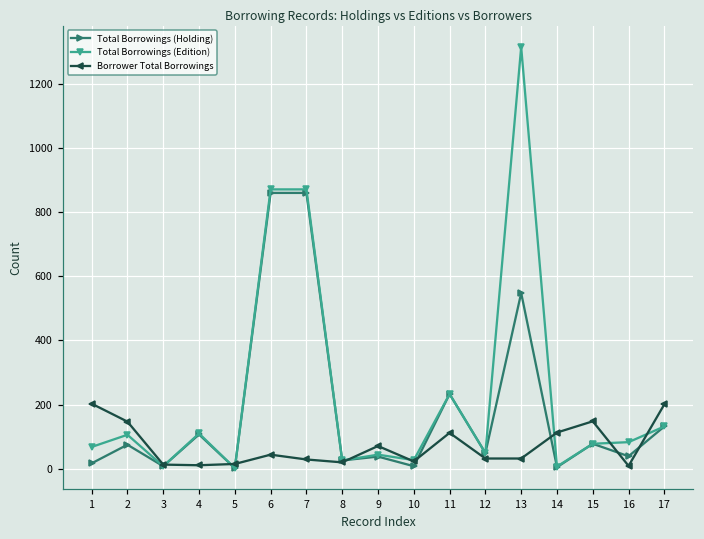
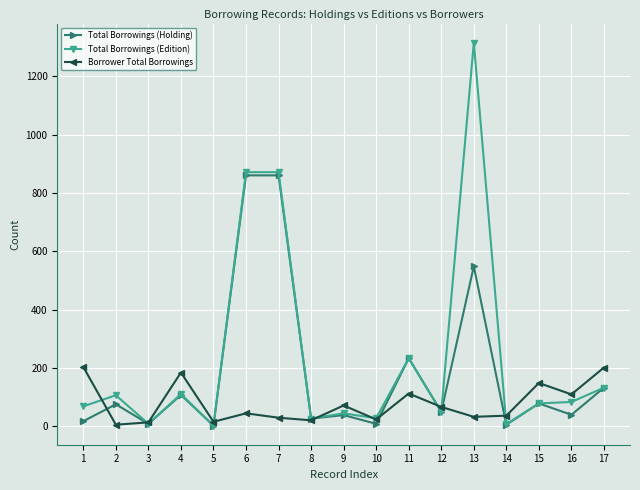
  {
    "Borrower Total Borrowings": {
      "1": 200,
-     "2": 150,
-     "4": 10,
+     "2": 10,
+     "4": 180,
      "5": 20,
      "6": 40,
      "7": 30,
      "9": 70,
      "11": 110,
-     "12": 30,
+     "12": 70,
      "13": 30,
-     "14": 110,
+     "14": 40,
      "15": 150,
-     "16": 10,
+     "16": 110,
      "17": 200
    }
  }
